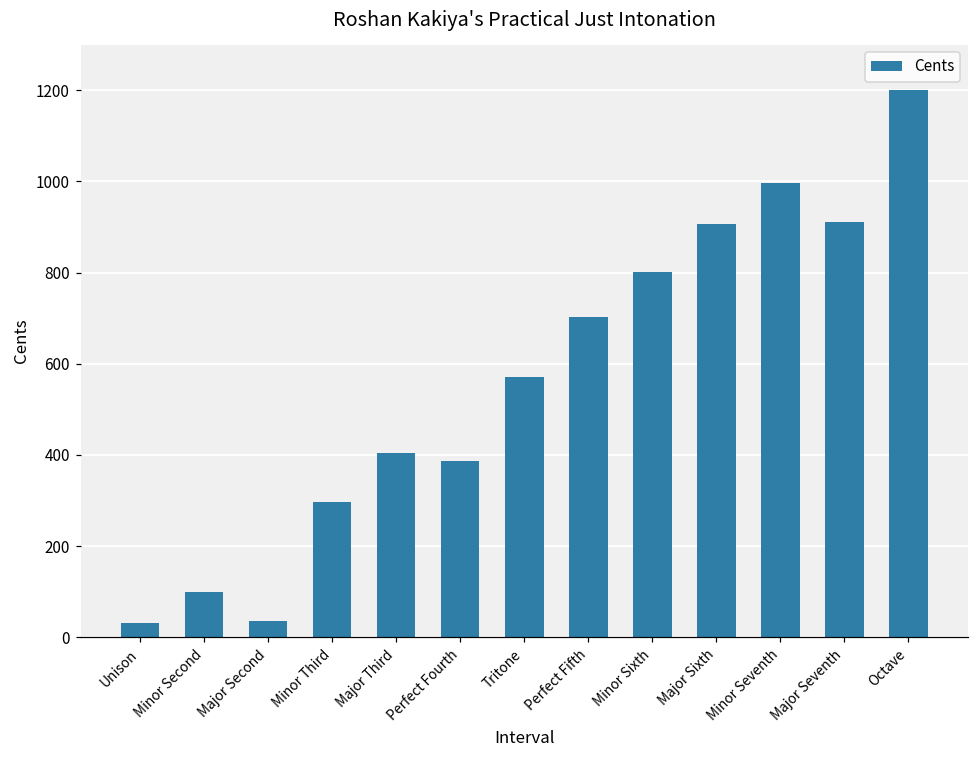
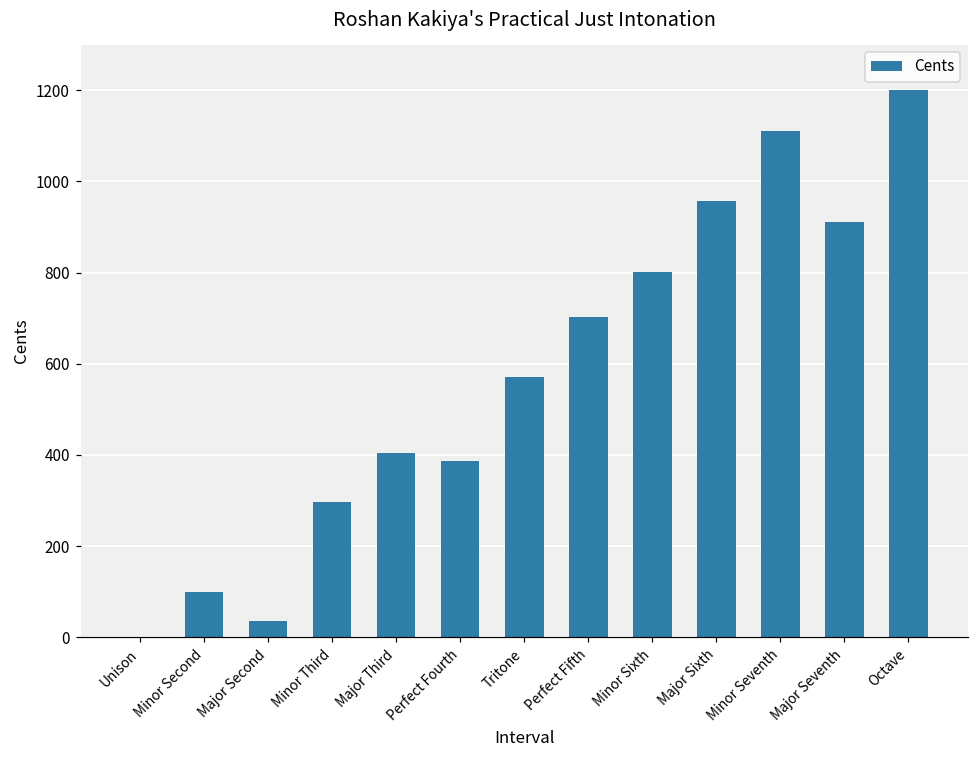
  {
-   "Unison": 30,
+   "Unison": 0,
    "Minor Second": 100,
    "Major Second": 40,
    "Minor Third": 300,
    "Major Third": 400,
    "Perfect Fourth": 390,
    "Tritone": 570,
    "Perfect Fifth": 700,
    "Minor Sixth": 800,
-   "Major Sixth": 910,
-   "Minor Seventh": 1000,
+   "Major Sixth": 960,
+   "Minor Seventh": 1110,
    "Major Seventh": 910,
    "Octave": 1200
  }
